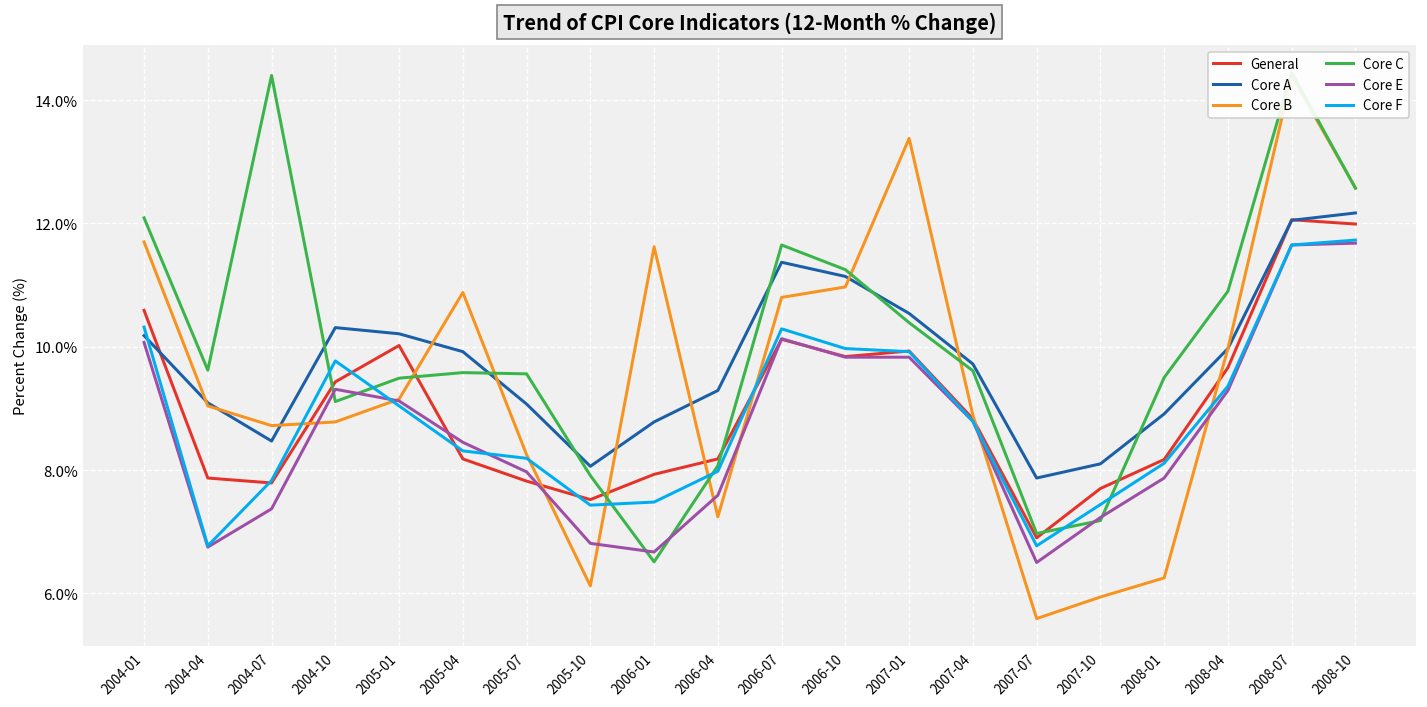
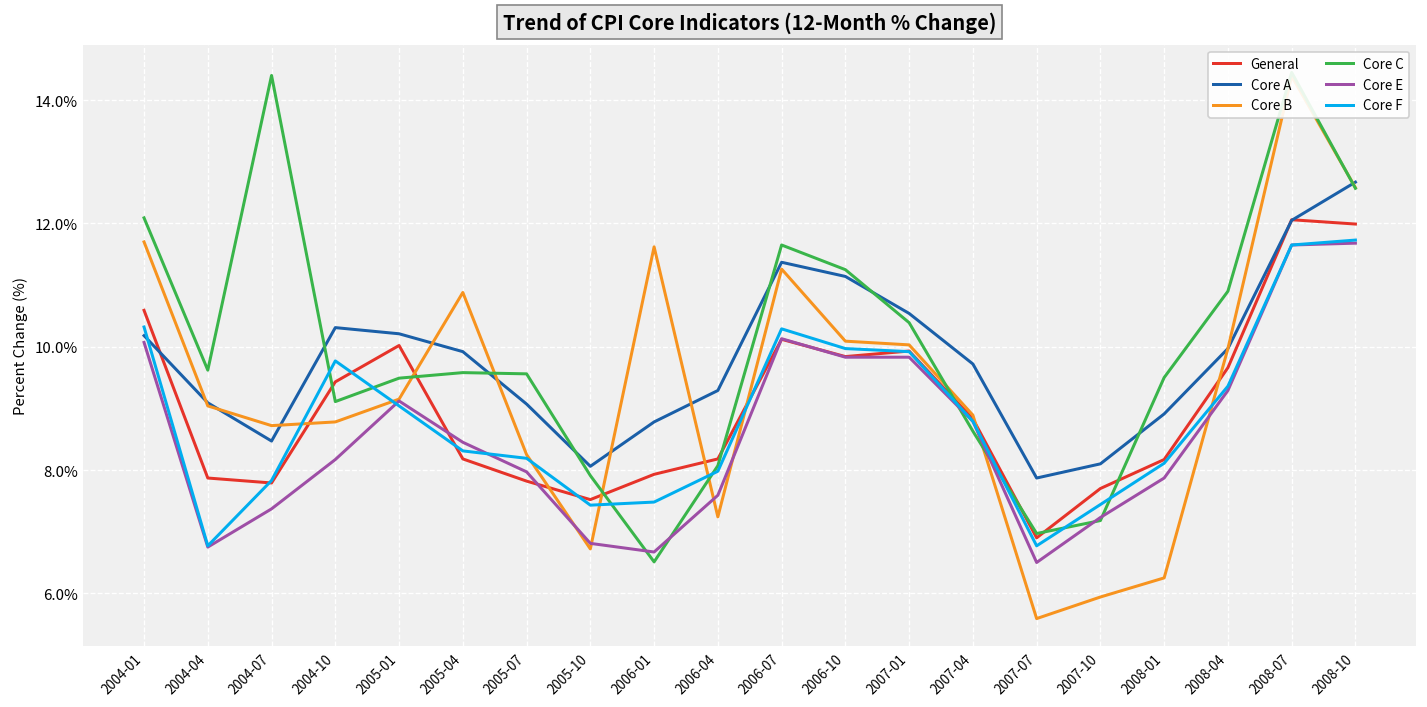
  {
    "General": {
      "2004-01": "10.6%",
      "2004-04": "7.9%",
      "2004-10": "9.4%",
      "2005-01": "10.0%",
      "2005-04": "8.2%",
      "2005-07": "7.8%",
      "2005-10": "7.5%",
      "2006-01": "7.9%",
      "2006-04": "8.2%",
      "2007-07": "6.9%",
      "2007-10": "7.7%",
      "2008-01": "8.2%",
      "2008-04": "9.7%",
      "2008-10": "12.0%"
    },
    "Core A": {
      "2004-01": "10.2%",
      "2004-04": "9.1%",
      "2004-07": "8.5%",
      "2004-10": "10.3%",
      "2005-01": "10.2%",
      "2005-04": "9.9%",
      "2005-07": "9.1%",
      "2005-10": "8.1%",
      "2006-01": "8.8%",
      "2006-04": "9.3%",
      "2006-07": "11.4%",
      "2006-10": "11.1%",
      "2007-01": "10.5%",
      "2007-04": "9.7%",
      "2007-07": "7.9%",
      "2007-10": "8.1%",
      "2008-01": "8.9%",
-     "2008-10": "12.2%"
+     "2008-10": "12.7%"
    },
    "Core B": {
      "2004-01": "11.7%",
      "2004-04": "9.0%",
      "2004-07": "8.7%",
      "2004-10": "8.8%",
      "2005-04": "10.9%",
      "2005-07": "8.3%",
-     "2005-10": "6.1%",
+     "2005-10": "6.7%",
      "2006-01": "11.6%",
      "2006-04": "7.2%",
-     "2006-07": "10.8%",
-     "2006-10": "11.0%",
-     "2007-01": "13.4%",
+     "2006-07": "11.3%",
+     "2006-10": "10.1%",
+     "2007-01": "10.0%",
      "2007-04": "8.9%",
      "2007-07": "5.6%",
      "2007-10": "5.9%",
      "2008-01": "6.3%"
    },
    "Core C": {
      "2004-01": "12.1%",
      "2004-04": "9.6%",
      "2004-07": "14.4%",
      "2004-10": "9.1%",
      "2005-01": "9.5%",
      "2005-04": "9.6%",
      "2005-07": "9.6%",
      "2005-10": "7.9%",
      "2006-01": "6.5%",
      "2006-04": "8.1%",
      "2006-07": "11.7%",
      "2006-10": "11.3%",
      "2007-01": "10.4%",
-     "2007-04": "9.6%",
+     "2007-04": "8.6%",
      "2007-07": "7.0%",
      "2008-01": "9.5%",
      "2008-04": "10.9%"
    },
    "Core E": {
      "2004-01": "10.1%",
      "2004-07": "7.4%",
-     "2004-10": "9.3%",
+     "2004-10": "8.2%",
      "2005-04": "8.5%",
      "2005-07": "8.0%",
      "2005-10": "6.8%",
      "2006-01": "6.7%",
      "2006-04": "7.6%",
      "2007-01": "9.8%",
      "2007-07": "6.5%",
      "2008-01": "7.9%",
      "2008-04": "9.3%",
      "2008-10": "11.7%"
    },
    "Core F": {
      "2004-01": "10.3%",
      "2004-10": "9.8%",
      "2005-01": "9.0%",
      "2005-04": "8.3%",
      "2005-07": "8.2%",
      "2005-10": "7.4%",
      "2006-01": "7.5%",
      "2006-04": "8.0%",
      "2006-07": "10.3%",
      "2006-10": "10.0%",
      "2007-07": "6.8%",
      "2007-10": "7.4%",
      "2008-01": "8.1%",
      "2008-04": "9.4%",
      "2008-10": "11.7%"
    }
  }
